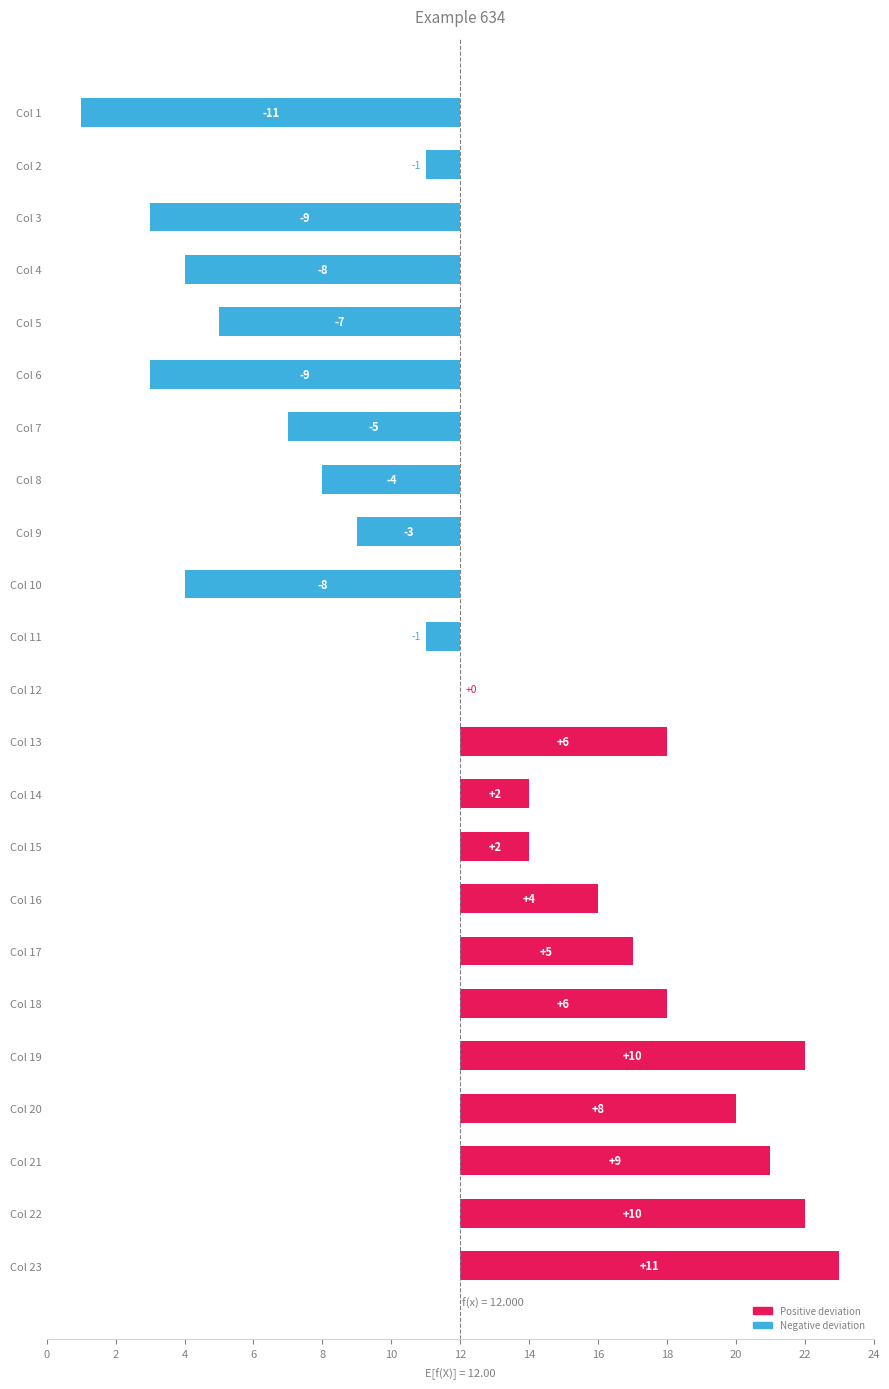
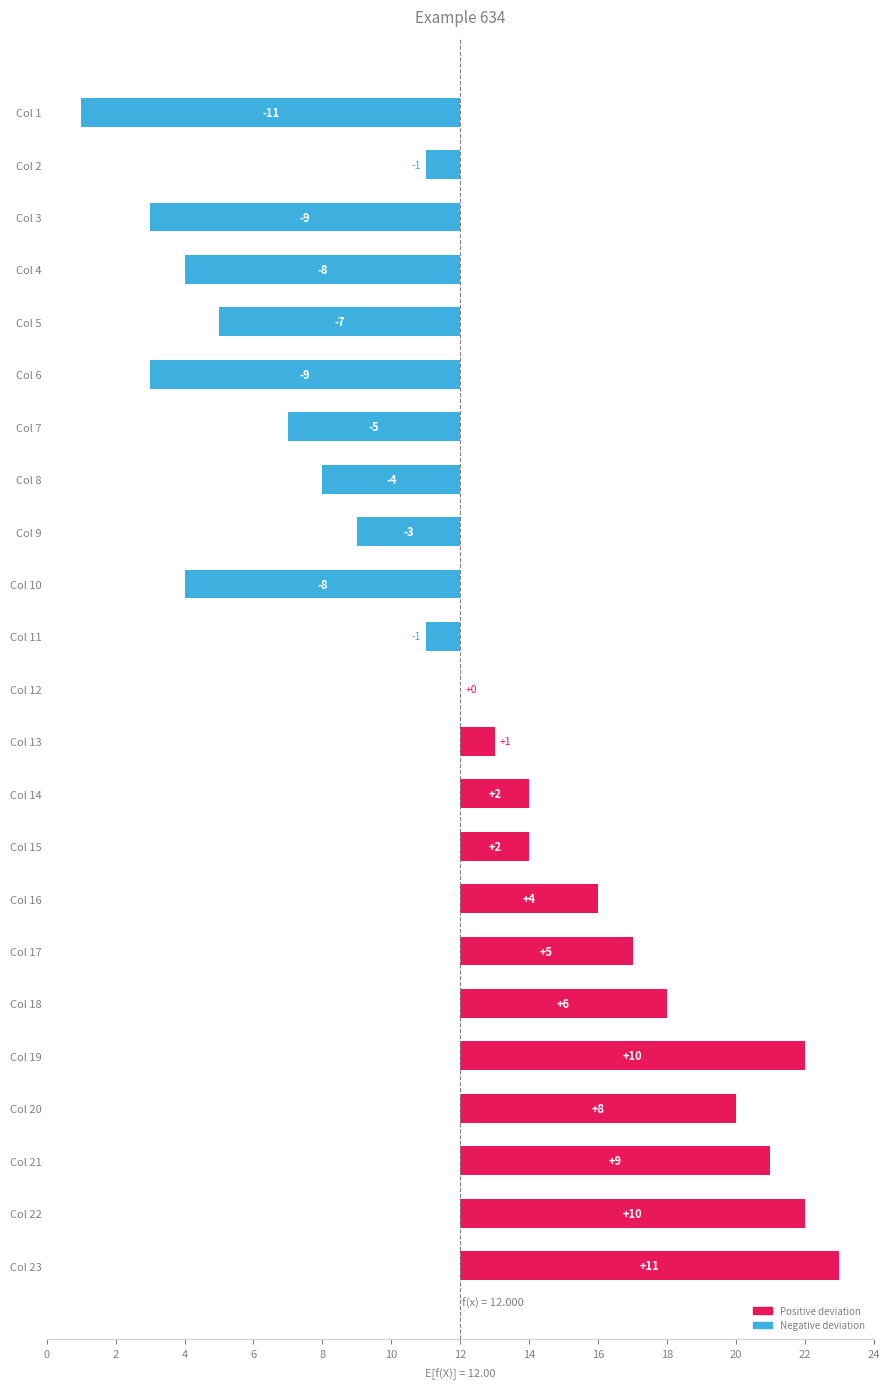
  {
    "Col 1": "-11",
    "Col 2": "-1",
    "Col 3": "-9",
    "Col 4": "-8",
    "Col 5": "-7",
    "Col 6": "-9",
    "Col 7": "-5",
    "Col 8": "-4",
    "Col 9": "-3",
    "Col 10": "-8",
    "Col 11": "-1",
    "Col 12": "+0",
-   "Col 13": "+6",
+   "Col 13": "+1",
    "Col 14": "+2",
    "Col 15": "+2",
    "Col 16": "+4",
    "Col 17": "+5",
    "Col 18": "+6",
    "Col 19": "+10",
    "Col 20": "+8",
    "Col 21": "+9",
    "Col 22": "+10",
    "Col 23": "+11"
  }
